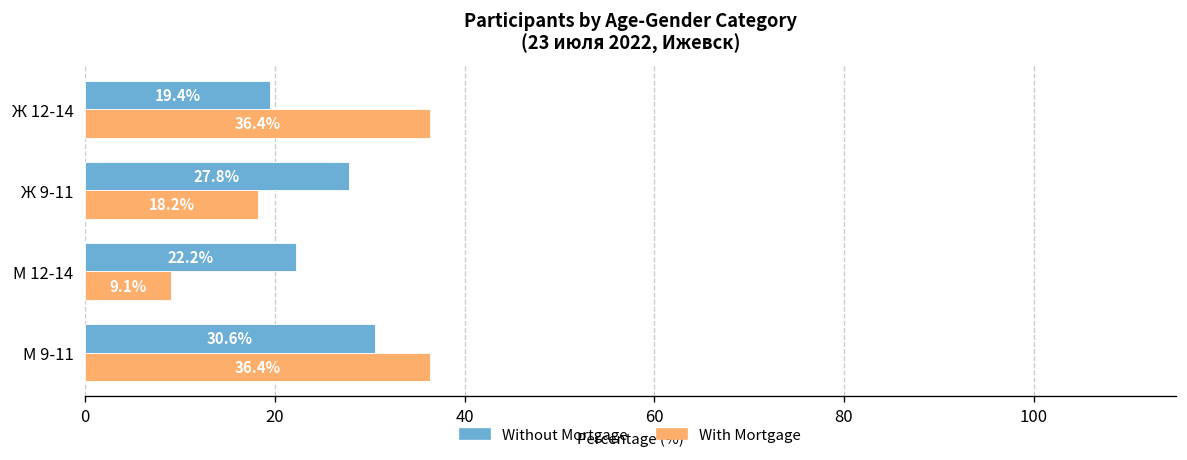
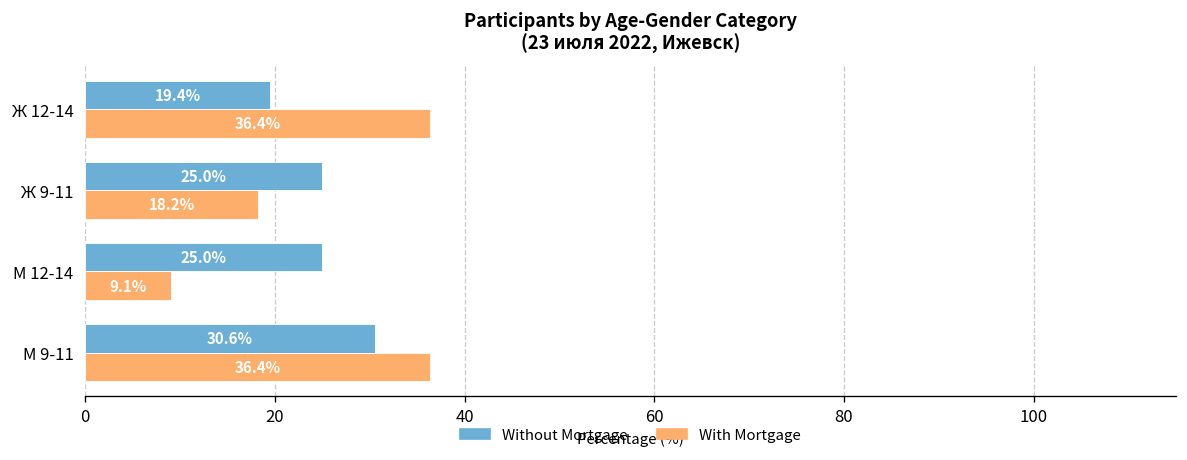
  {
    "Without Mortgage": {
      "Ж 12-14": "19.4%",
-     "Ж 9-11": "27.8%",
-     "М 12-14": "22.2%",
+     "Ж 9-11": "25.0%",
+     "М 12-14": "25.0%",
      "М 9-11": "30.6%"
    },
    "With Mortgage": {
      "Ж 12-14": "36.4%",
      "Ж 9-11": "18.2%",
      "М 12-14": "9.1%",
      "М 9-11": "36.4%"
    }
  }
